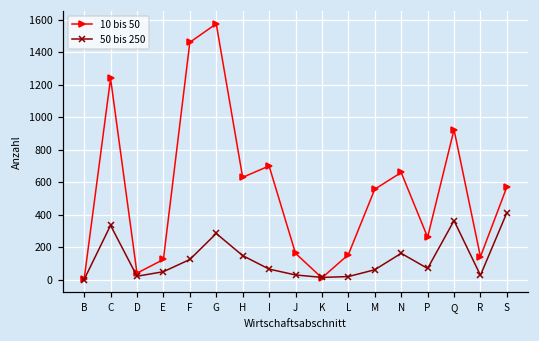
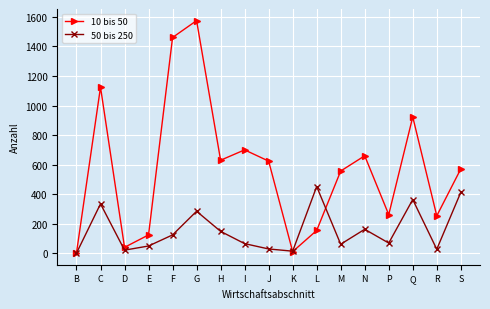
  {
    "10 bis 50": {
-     "C": 1240,
+     "C": 1120,
      "D": 40,
      "E": 130,
      "F": 1460,
      "G": 1570,
      "H": 630,
      "I": 700,
-     "J": 160,
+     "J": 620,
      "L": 160,
      "M": 560,
      "N": 660,
      "P": 260,
      "Q": 920,
-     "R": 140,
+     "R": 250,
      "S": 570
    },
    "50 bis 250": {
      "C": 340,
      "D": 20,
      "E": 50,
      "F": 130,
      "G": 290,
      "H": 150,
      "I": 70,
      "J": 30,
-     "L": 20,
+     "L": 450,
      "M": 60,
      "N": 160,
      "P": 70,
      "Q": 360,
      "R": 30,
      "S": 410
    }
  }
